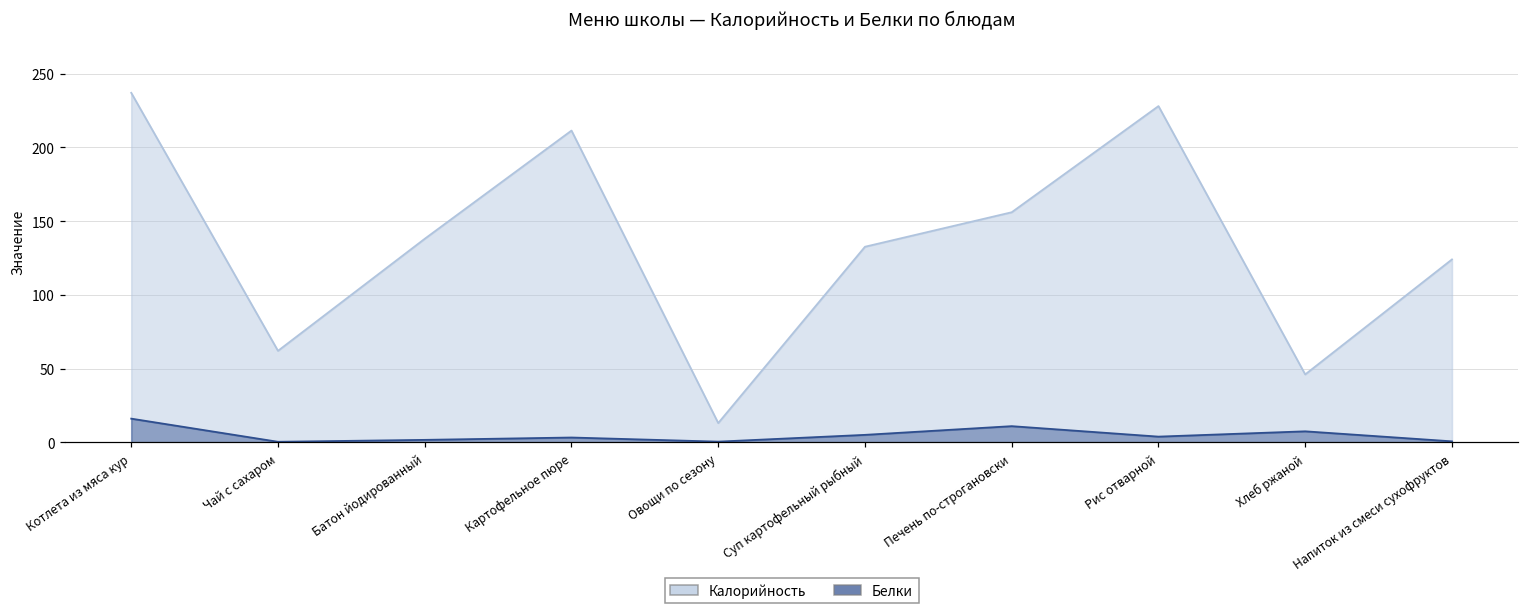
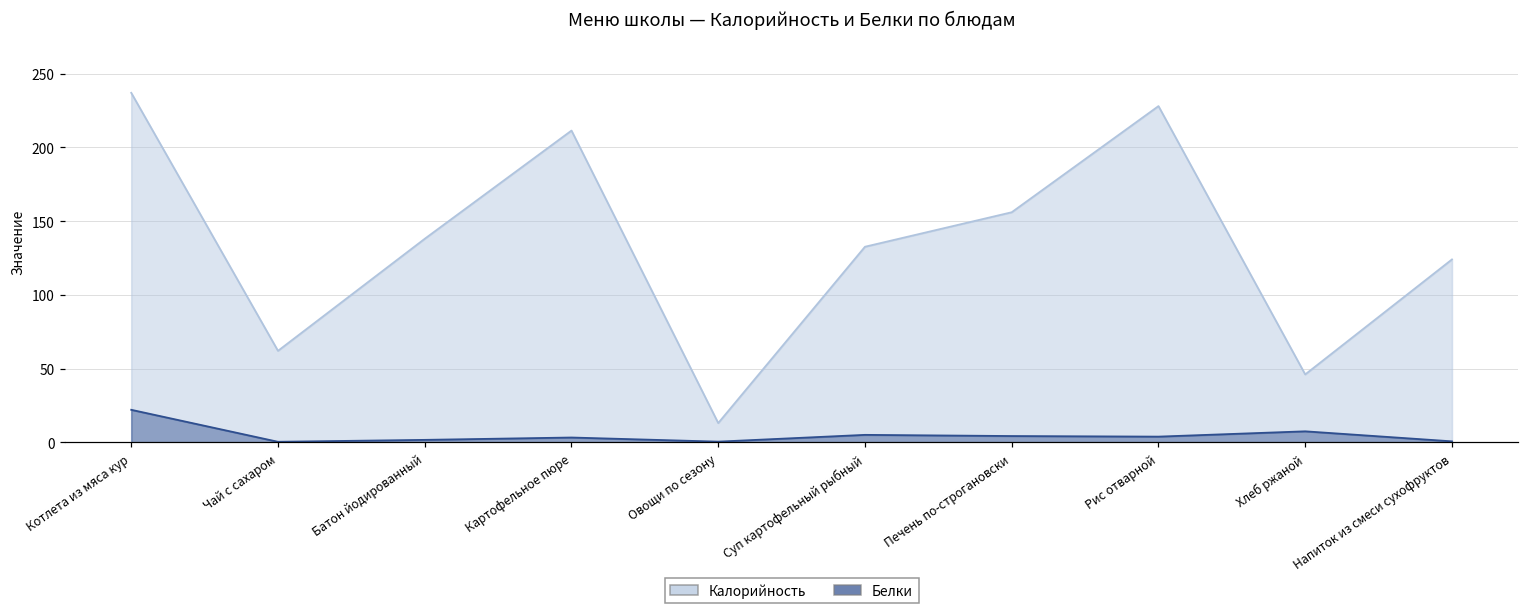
  {
    "Калорийность": {
      "Котлета из мяса кур": 237,
      "Чай с сахаром": 62,
      "Батон йодированный": 138,
      "Картофельное пюре": 211,
      "Овощи по сезону": 13,
      "Суп картофельный рыбный": 133,
      "Печень по-строгановски": 156,
      "Рис отварной": 228,
      "Хлеб ржаной": 46,
      "Напиток из смеси сухофруктов": 124
    },
    "Белки": {
-     "Котлета из мяса кур": 16,
+     "Котлета из мяса кур": 22,
      "Чай с сахаром": 0,
      "Батон йодированный": 2,
      "Картофельное пюре": 3,
      "Овощи по сезону": 0,
      "Суп картофельный рыбный": 5,
-     "Печень по-строгановски": 11,
+     "Печень по-строгановски": 4,
      "Рис отварной": 4,
      "Хлеб ржаной": 7,
      "Напиток из смеси сухофруктов": 1
    }
  }
